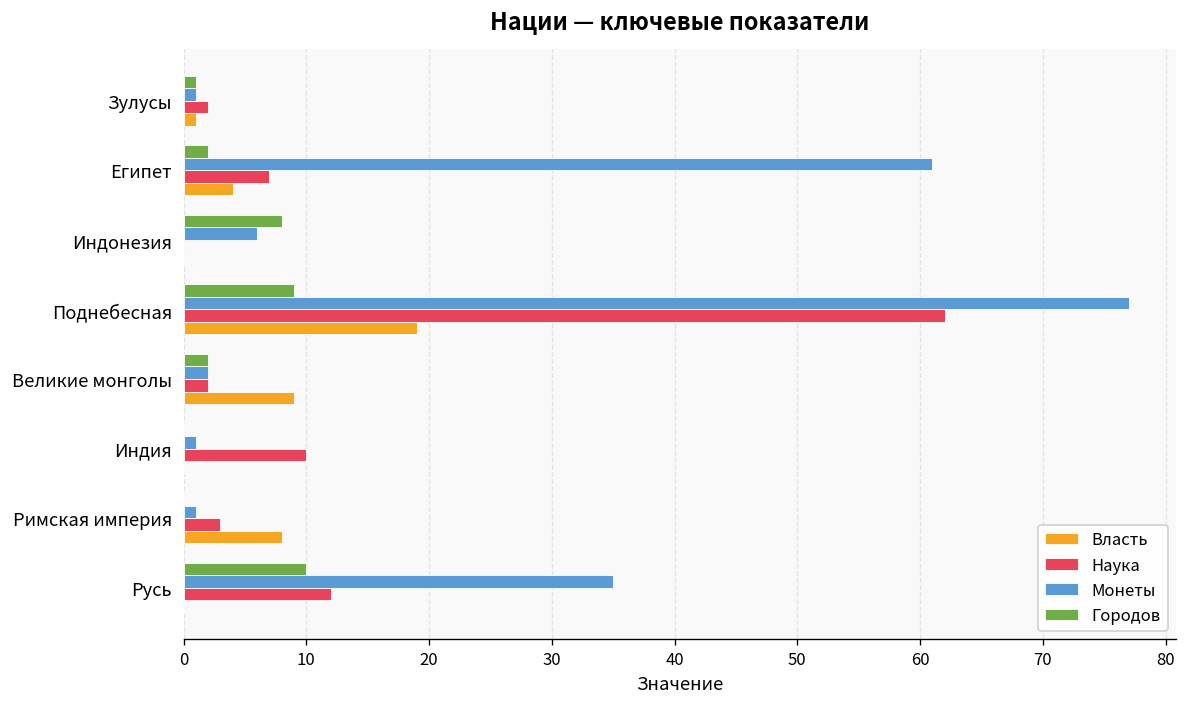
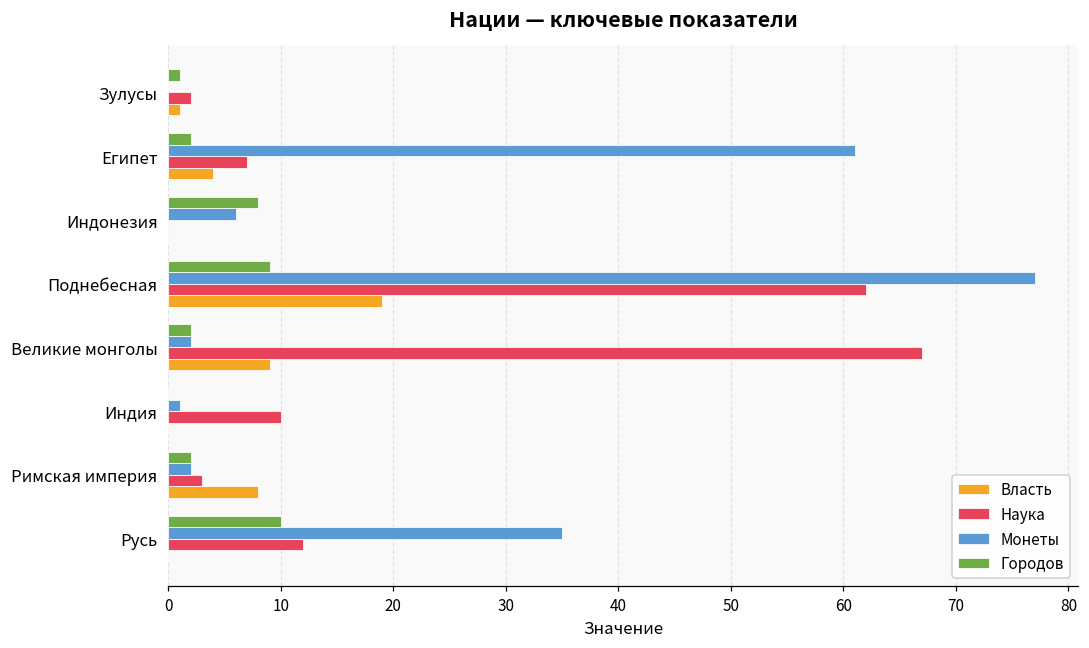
  {
    "Власть": {
      "Зулусы": 1,
      "Египет": 4,
      "Индонезия": 0,
      "Поднебесная": 19,
      "Великие монголы": 9,
      "Индия": 0,
      "Римская империя": 8,
      "Русь": 0
    },
    "Наука": {
      "Зулусы": 2,
      "Египет": 7,
      "Индонезия": 0,
      "Поднебесная": 62,
-     "Великие монголы": 2,
+     "Великие монголы": 67,
      "Индия": 10,
      "Римская империя": 3,
      "Русь": 12
    },
    "Монеты": {
-     "Зулусы": 1,
+     "Зулусы": 0,
      "Египет": 61,
      "Индонезия": 6,
      "Поднебесная": 77,
      "Великие монголы": 2,
      "Индия": 1,
-     "Римская империя": 1,
+     "Римская империя": 2,
      "Русь": 35
    },
    "Городов": {
      "Зулусы": 1,
      "Египет": 2,
      "Индонезия": 8,
      "Поднебесная": 9,
      "Великие монголы": 2,
      "Индия": 0,
-     "Римская империя": 0,
+     "Римская империя": 2,
      "Русь": 10
    }
  }
